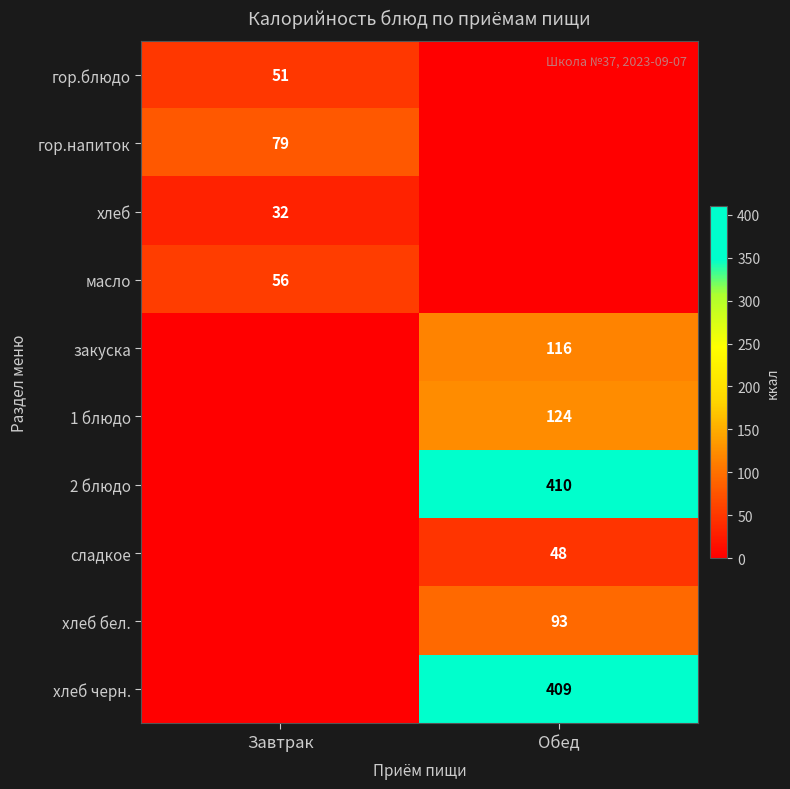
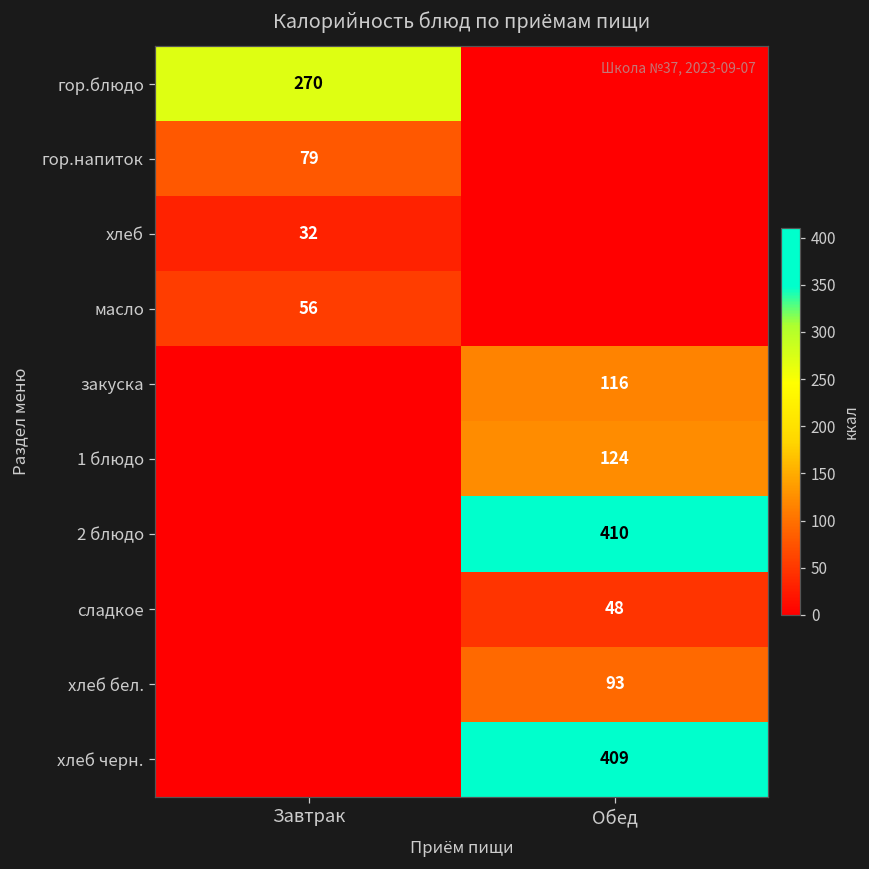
  {
    "гор.блюдо": {
-     "Завтрак": 51
+     "Завтрак": 270
    },
    "гор.напиток": {
      "Завтрак": 79
    },
    "хлеб": {
      "Завтрак": 32
    },
    "масло": {
      "Завтрак": 56
    },
    "закуска": {
      "Обед": 116
    },
    "1 блюдо": {
      "Обед": 124
    },
    "2 блюдо": {
      "Обед": 410
    },
    "сладкое": {
      "Обед": 48
    },
    "хлеб бел.": {
      "Обед": 93
    },
    "хлеб черн.": {
      "Обед": 409
    }
  }
